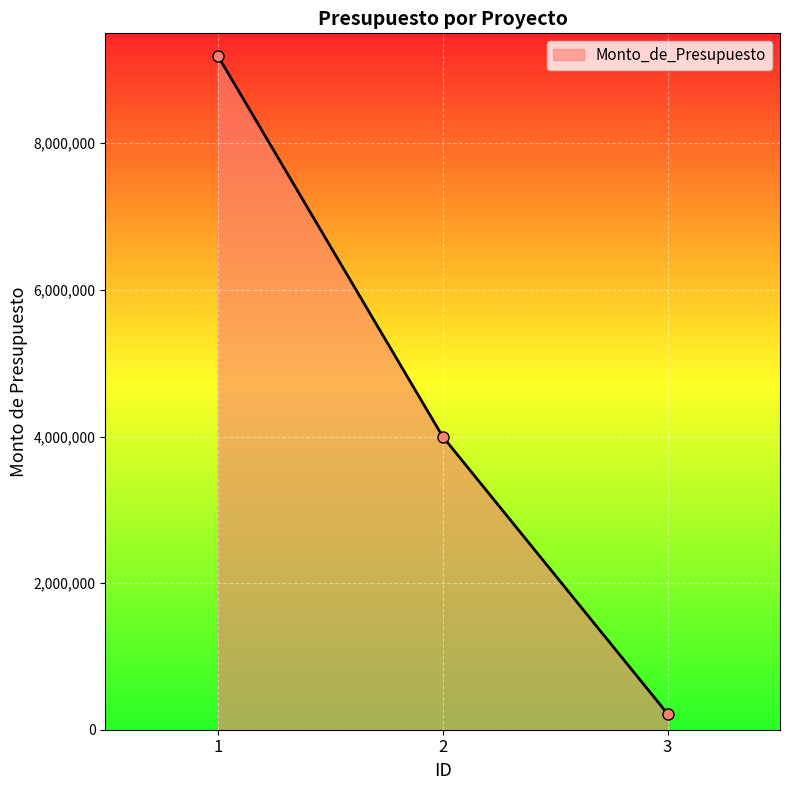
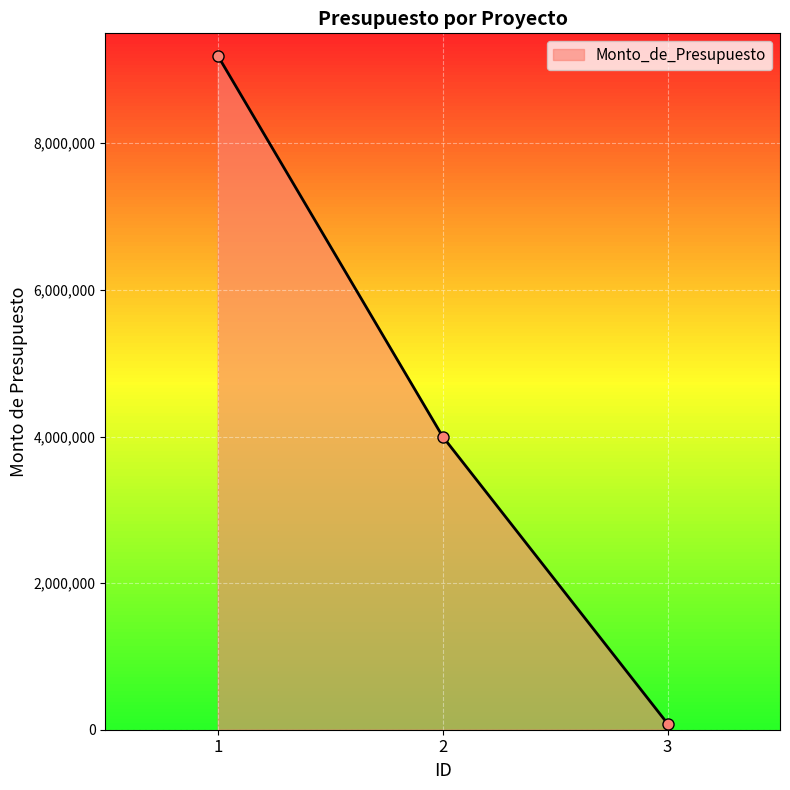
  {
    "Monto_de_Presupuesto": {
      "1": "9,200,000",
      "2": "4,000,000",
-     "3": "200,000"
+     "3": "100,000"
    }
  }
